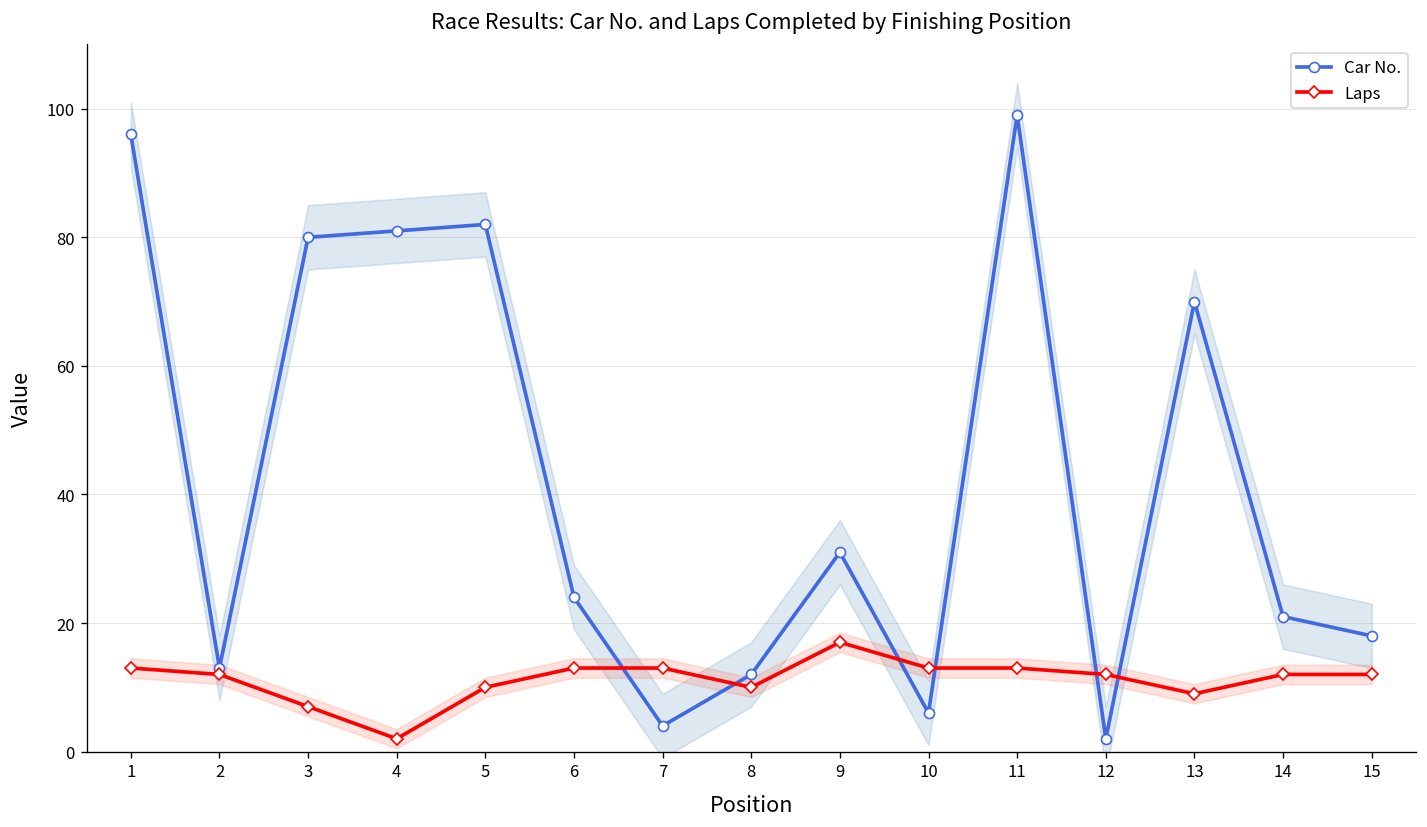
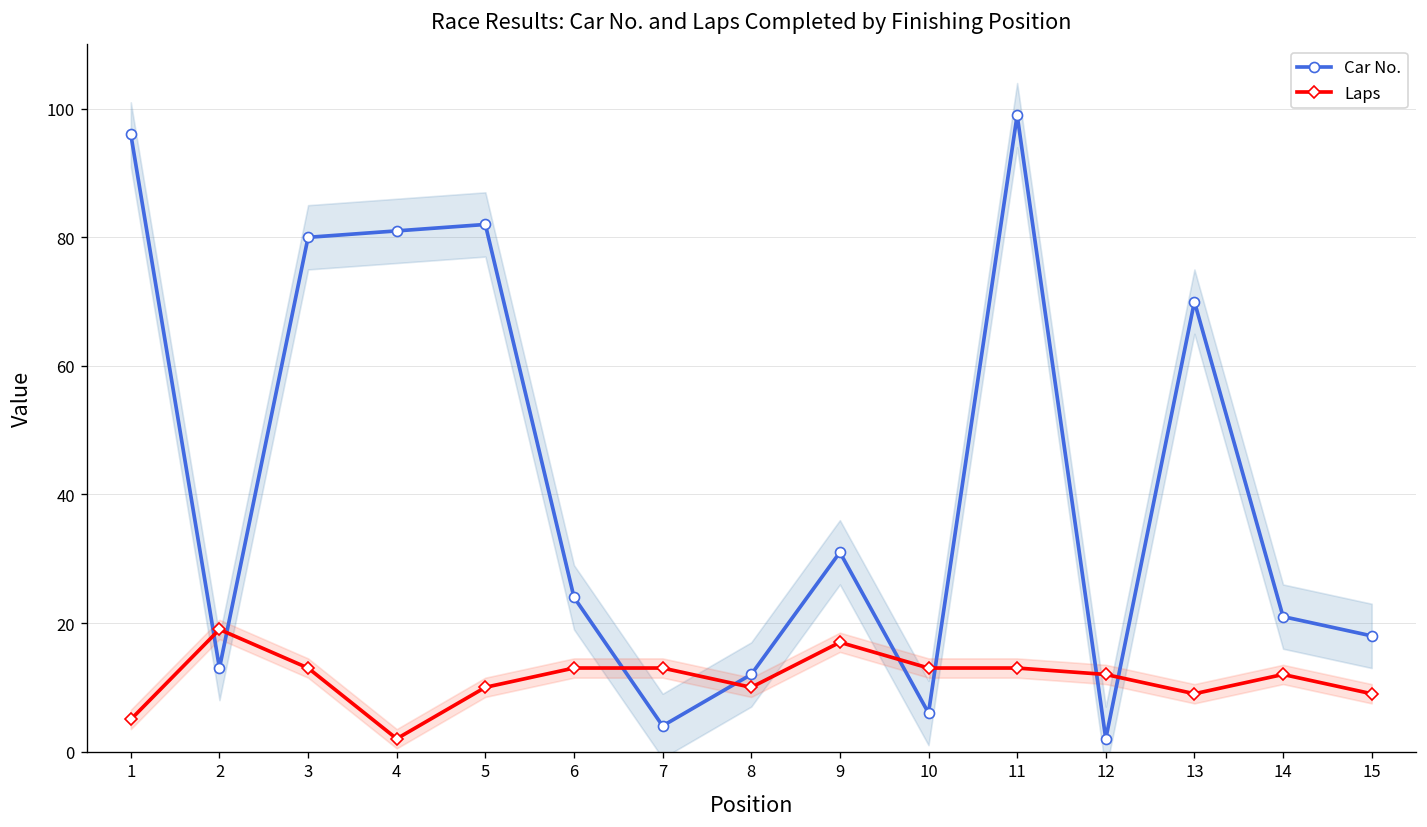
  {
    "Laps": {
-     "1": 13,
-     "2": 12,
-     "3": 7,
+     "1": 5,
+     "2": 19,
+     "3": 13,
      "4": 2,
      "5": 10,
      "6": 13,
      "7": 13,
      "8": 10,
      "9": 17,
      "10": 13,
      "11": 13,
      "12": 12,
      "13": 9,
      "14": 12,
-     "15": 12
+     "15": 9
    }
  }
